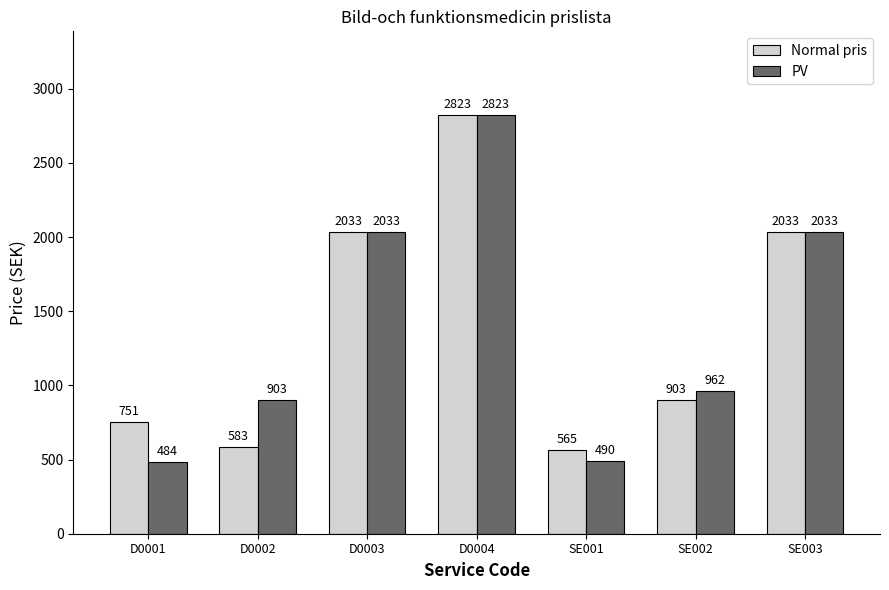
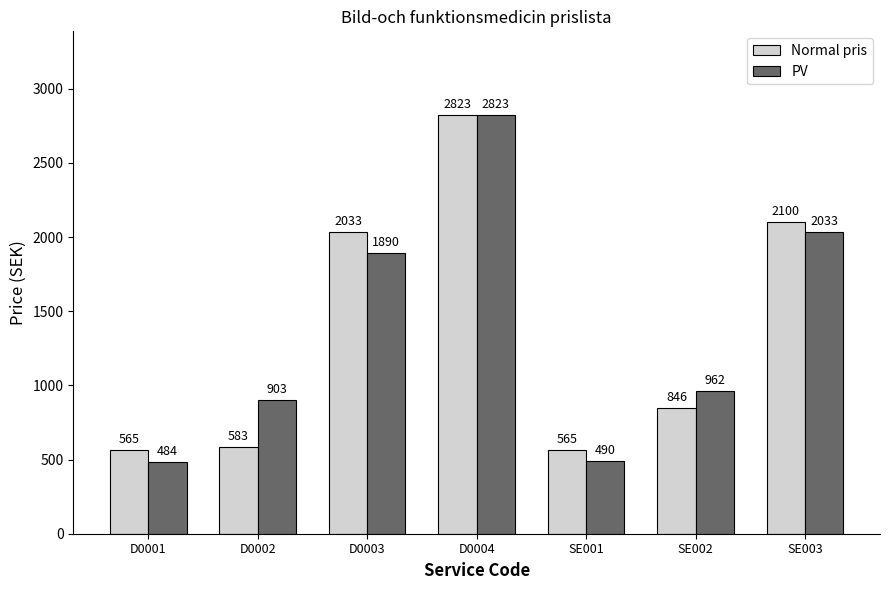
  {
    "Normal pris": {
-     "D0001": 751,
+     "D0001": 565,
      "D0002": 583,
      "D0003": 2033,
      "D0004": 2823,
      "SE001": 565,
-     "SE002": 903,
-     "SE003": 2033
+     "SE002": 846,
+     "SE003": 2100
    },
    "PV": {
      "D0001": 484,
      "D0002": 903,
-     "D0003": 2033,
+     "D0003": 1890,
      "D0004": 2823,
      "SE001": 490,
      "SE002": 962,
      "SE003": 2033
    }
  }
